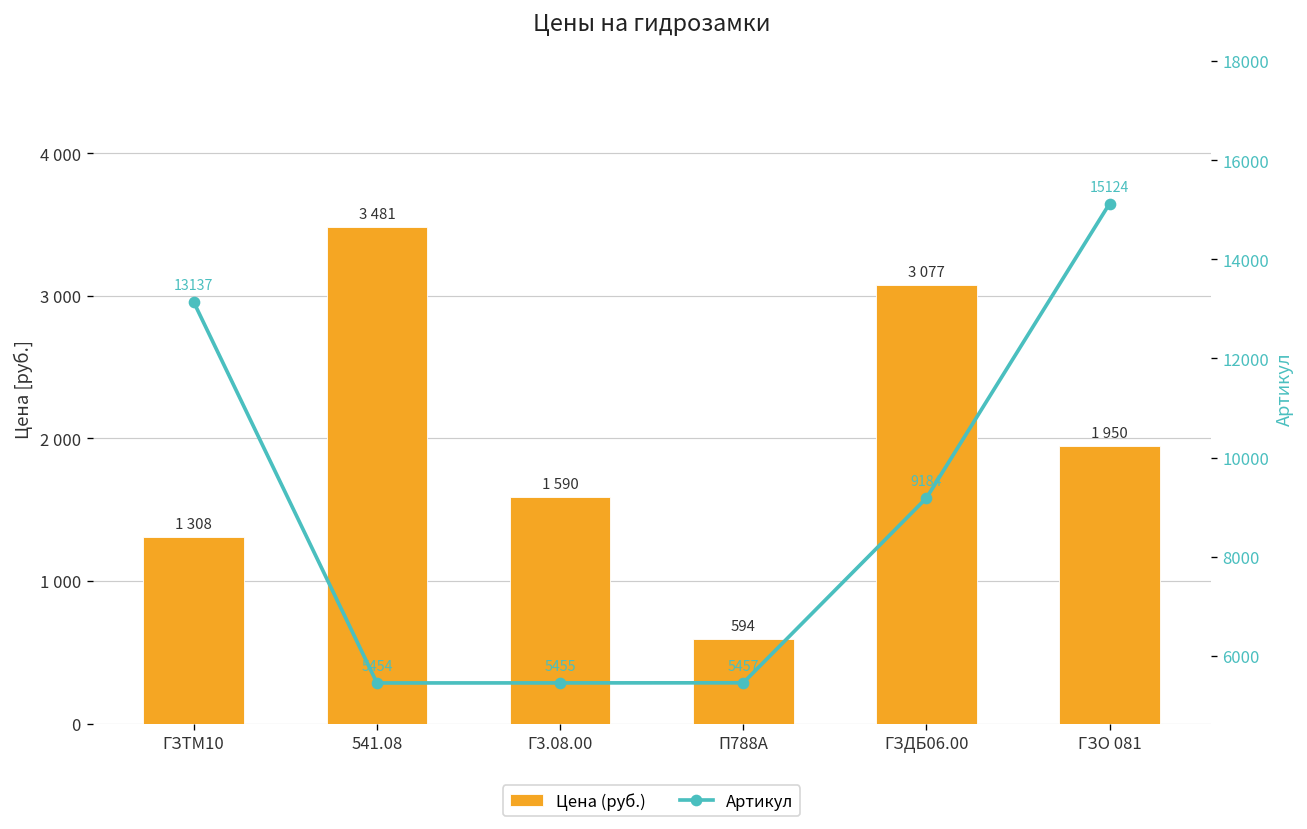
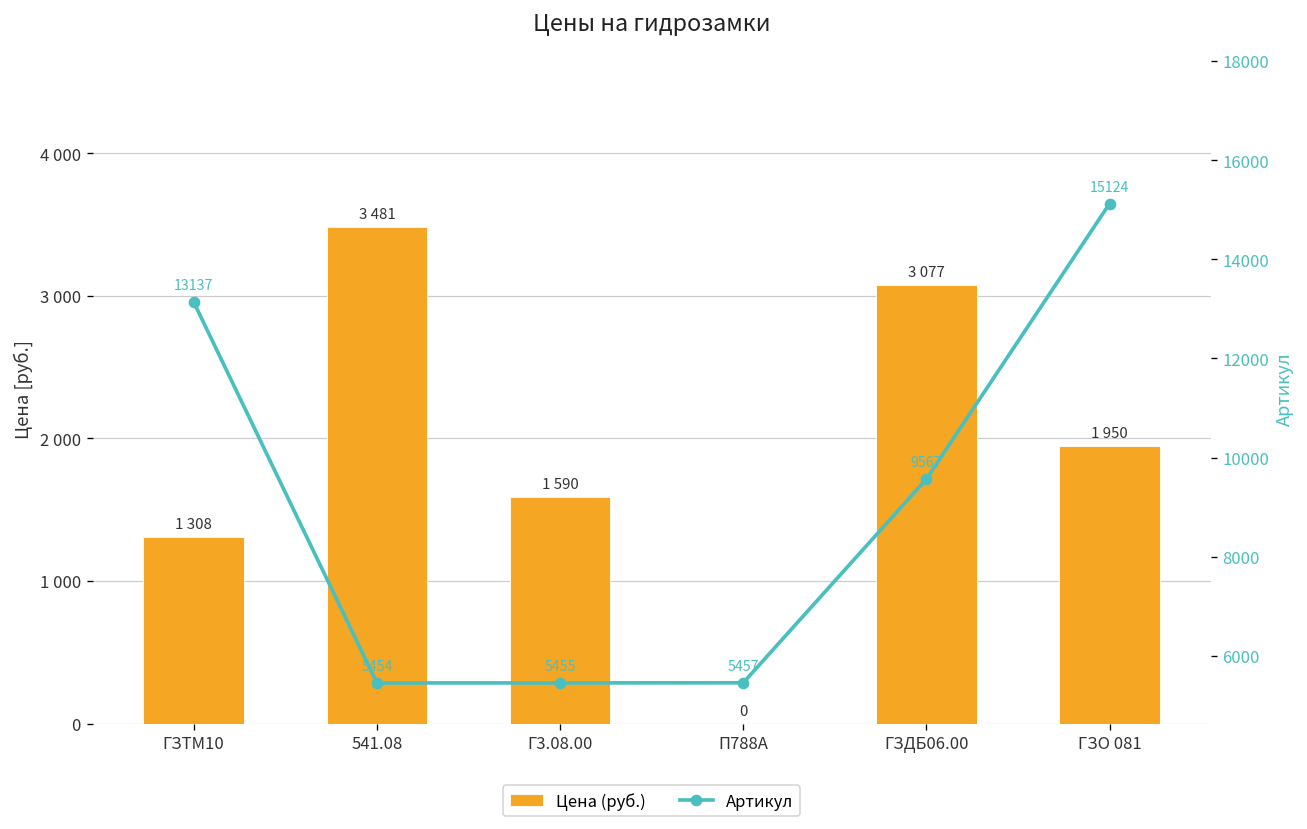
  {
    "Цена (руб.)": {
-     "П788А": 594
+     "П788А": 0
    },
    "Артикул": {
      "ГЗТМ10": 13137,
      "541.08": 5454,
      "Г3.08.00": 5455,
      "П788А": 5457,
-     "ГЗДБ06.00": 9184,
+     "ГЗДБ06.00": 9567,
      "ГЗО 081": 15124
    }
  }
